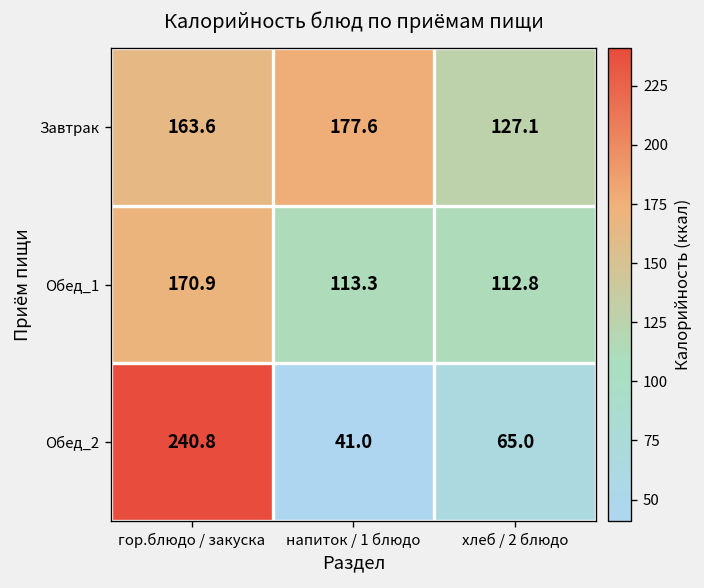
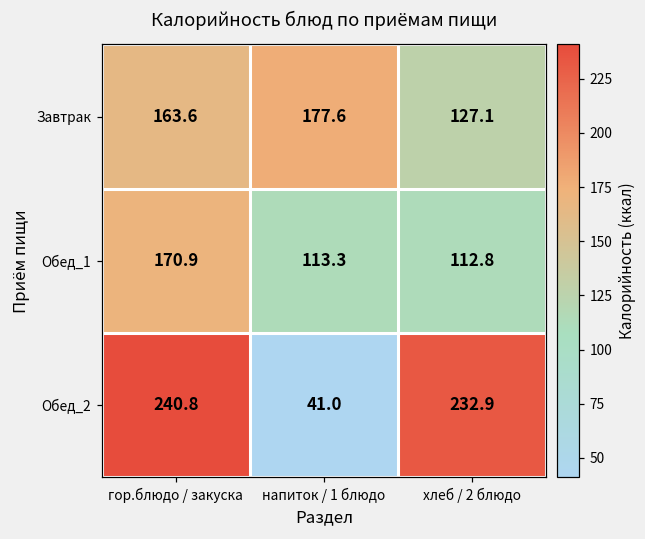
  {
    "Завтрак": {
      "гор.блюдо / закуска": 163.6,
      "напиток / 1 блюдо": 177.6,
      "хлеб / 2 блюдо": 127.1
    },
    "Обед_1": {
      "гор.блюдо / закуска": 170.9,
      "напиток / 1 блюдо": 113.3,
      "хлеб / 2 блюдо": 112.8
    },
    "Обед_2": {
      "гор.блюдо / закуска": 240.8,
      "напиток / 1 блюдо": 41.0,
-     "хлеб / 2 блюдо": 65.0
+     "хлеб / 2 блюдо": 232.9
    }
  }
